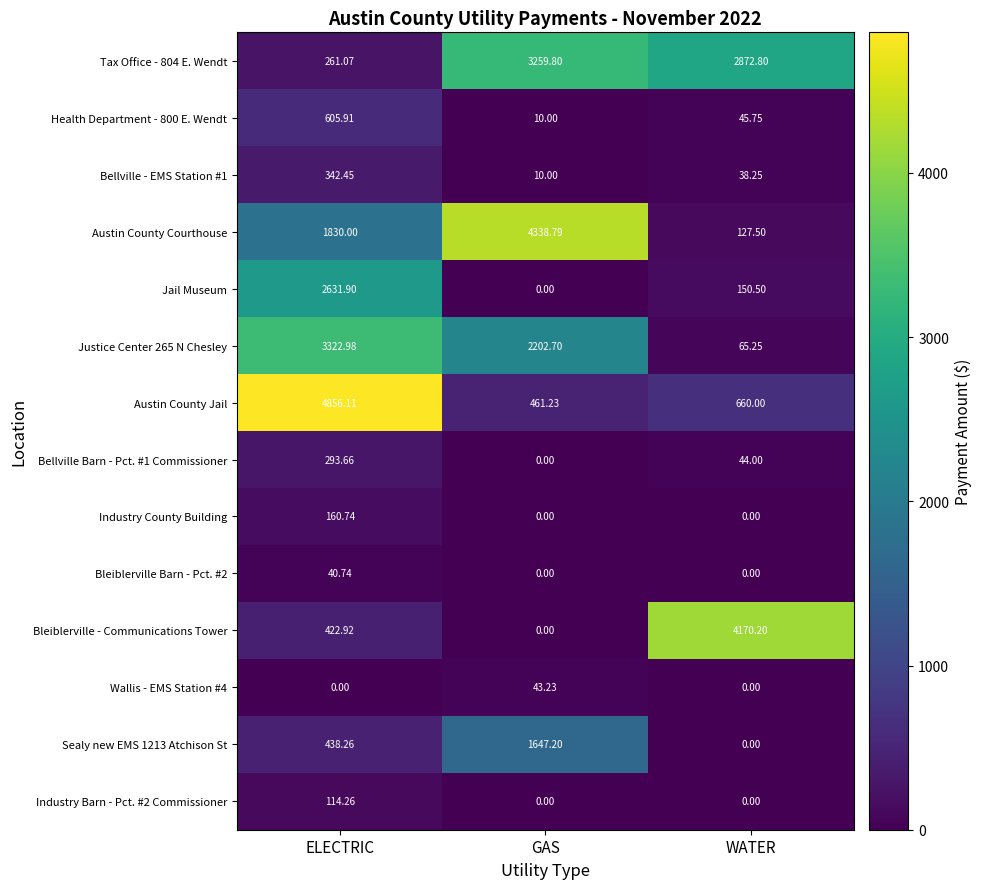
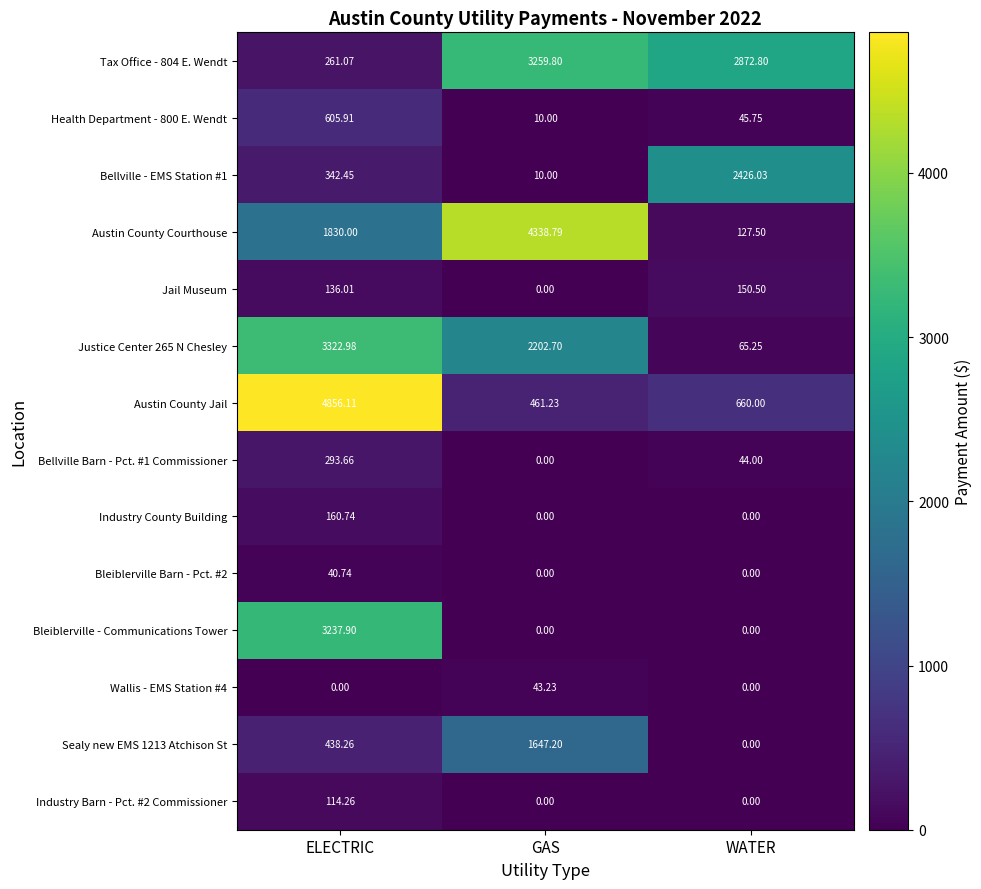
  {
    "Tax Office - 804 E. Wendt": {
      "ELECTRIC": 261.07,
      "GAS": 3259.80,
      "WATER": 2872.80
    },
    "Health Department - 800 E. Wendt": {
      "ELECTRIC": 605.91,
      "GAS": 10.00,
      "WATER": 45.75
    },
    "Bellville - EMS Station #1": {
      "ELECTRIC": 342.45,
      "GAS": 10.00,
-     "WATER": 38.25
+     "WATER": 2426.03
    },
    "Austin County Courthouse": {
      "ELECTRIC": 1830.00,
      "GAS": 4338.79,
      "WATER": 127.50
    },
    "Jail Museum": {
-     "ELECTRIC": 2631.90,
+     "ELECTRIC": 136.01,
      "GAS": 0.00,
      "WATER": 150.50
    },
    "Justice Center 265 N Chesley": {
      "ELECTRIC": 3322.98,
      "GAS": 2202.70,
      "WATER": 65.25
    },
    "Austin County Jail": {
      "ELECTRIC": 4856.11,
      "GAS": 461.23,
      "WATER": 660.00
    },
    "Bellville Barn - Pct. #1 Commissioner": {
      "ELECTRIC": 293.66,
      "GAS": 0.00,
      "WATER": 44.00
    },
    "Industry County Building": {
      "ELECTRIC": 160.74,
      "GAS": 0.00,
      "WATER": 0.00
    },
    "Bleiblerville Barn - Pct. #2": {
      "ELECTRIC": 40.74,
      "GAS": 0.00,
      "WATER": 0.00
    },
    "Bleiblerville - Communications Tower": {
-     "ELECTRIC": 422.92,
+     "ELECTRIC": 3237.90,
      "GAS": 0.00,
-     "WATER": 4170.20
+     "WATER": 0.00
    },
    "Wallis - EMS Station #4": {
      "ELECTRIC": 0.00,
      "GAS": 43.23,
      "WATER": 0.00
    },
    "Sealy new EMS 1213 Atchison St": {
      "ELECTRIC": 438.26,
      "GAS": 1647.20,
      "WATER": 0.00
    },
    "Industry Barn - Pct. #2 Commissioner": {
      "ELECTRIC": 114.26,
      "GAS": 0.00,
      "WATER": 0.00
    }
  }
